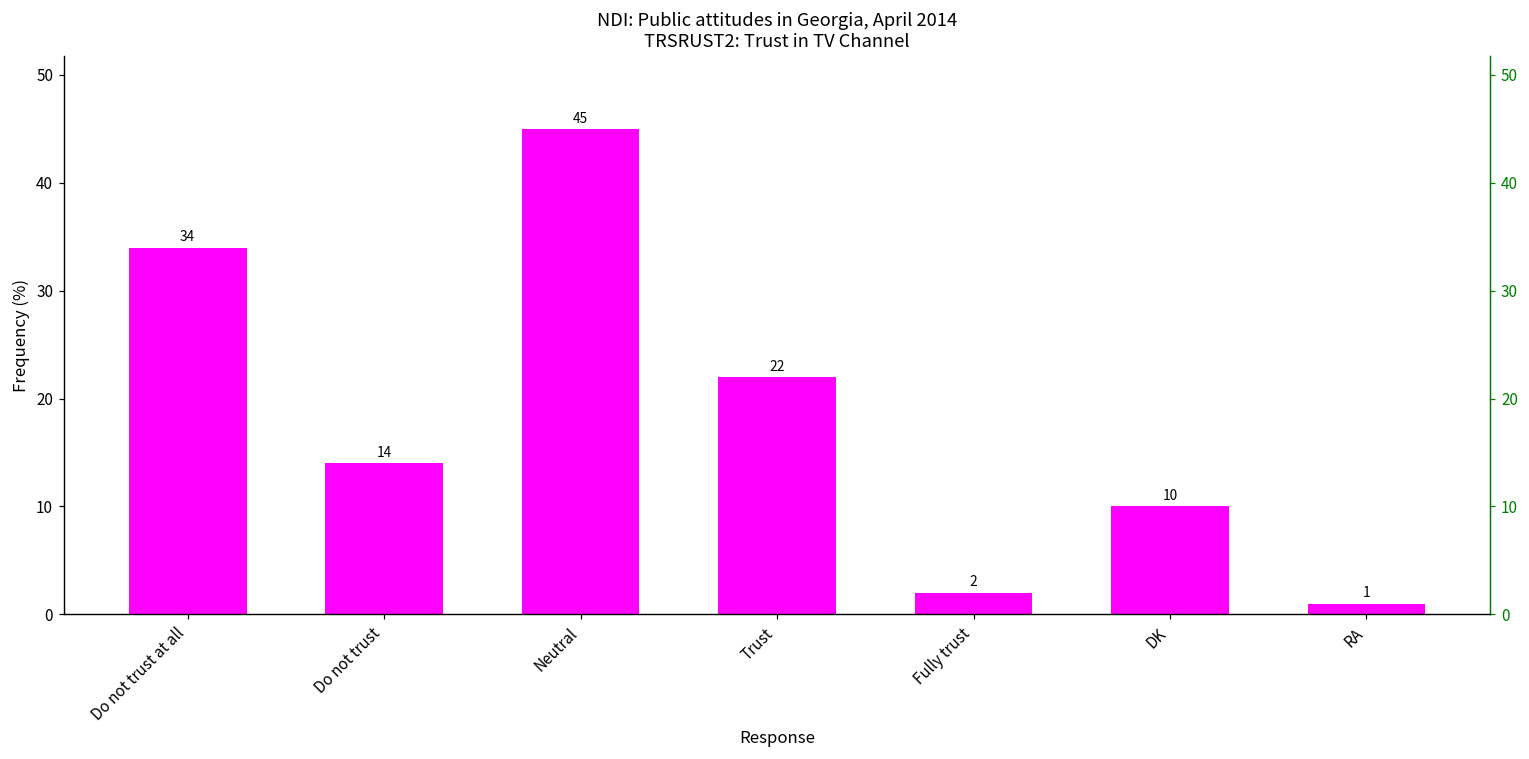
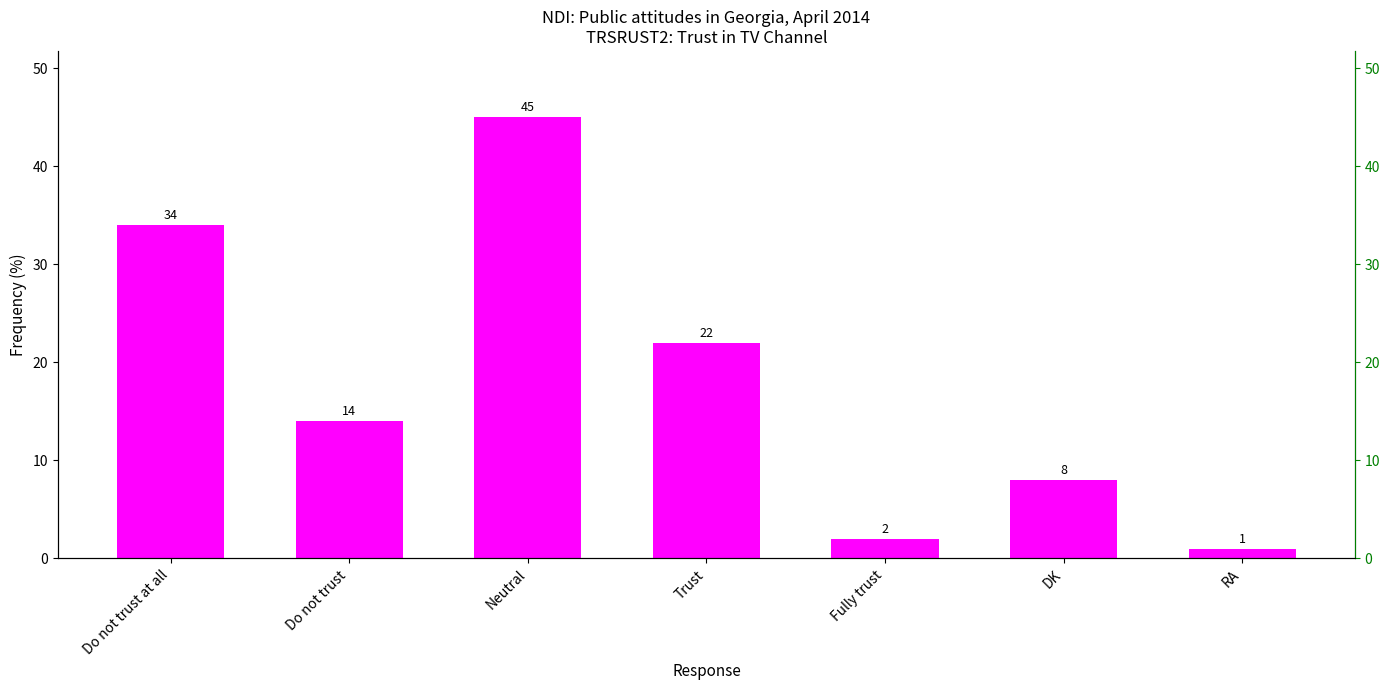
  {
    "Do not trust at all": 34,
    "Do not trust": 14,
    "Neutral": 45,
    "Trust": 22,
    "Fully trust": 2,
-   "DK": 10,
+   "DK": 8,
    "RA": 1
  }
